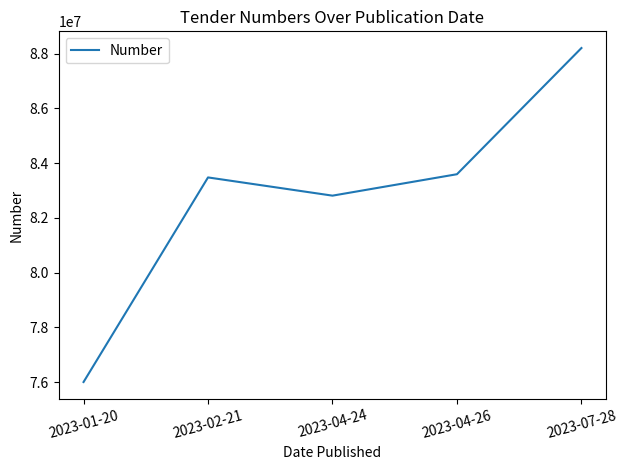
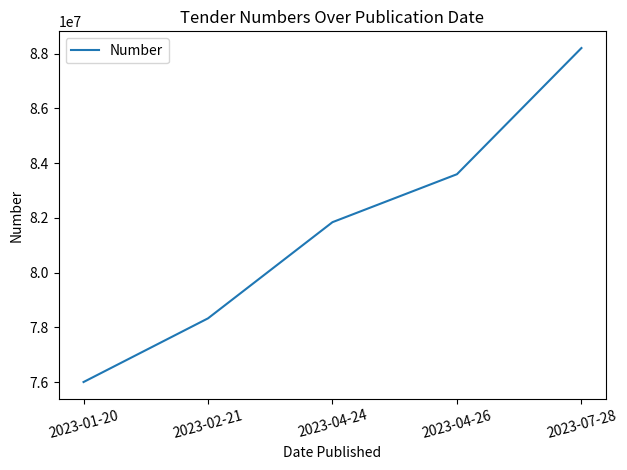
  {
    "2023-01-20": 76000000,
-   "2023-02-21": 83500000,
-   "2023-04-24": 82800000,
+   "2023-02-21": 78300000,
+   "2023-04-24": 81800000,
    "2023-04-26": 83600000,
    "2023-07-28": 88200000
  }
